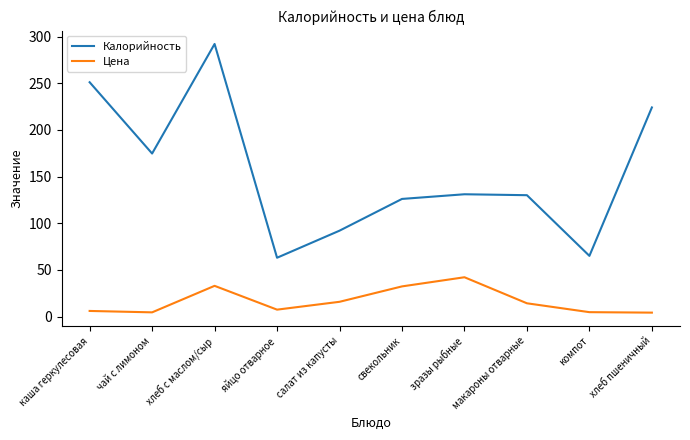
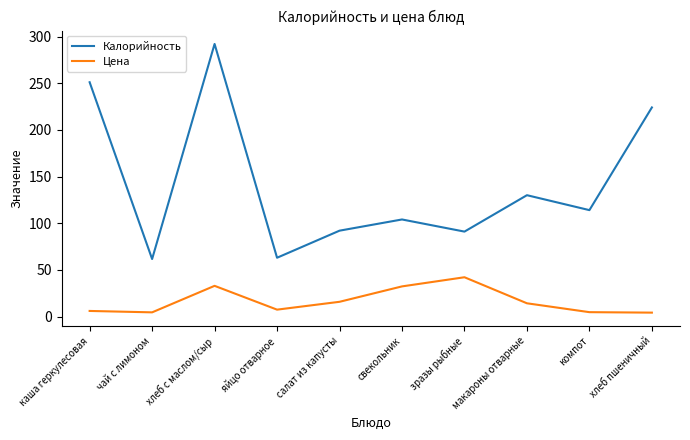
  {
    "Калорийность": {
      "каша геркулесовая": 250,
-     "чай с лимоном": 170,
+     "чай с лимоном": 60,
      "хлеб с маслом/сыр": 290,
      "яйцо отварное": 60,
      "салат из капусты": 90,
-     "свекольник": 130,
-     "зразы рыбные": 130,
+     "свекольник": 100,
+     "зразы рыбные": 90,
      "макароны отварные": 130,
-     "компот": 70,
+     "компот": 110,
      "хлеб пшеничный": 220
    },
    "Цена": {
      "каша геркулесовая": 10,
      "чай с лимоном": 0,
      "хлеб с маслом/сыр": 30,
      "яйцо отварное": 10,
      "салат из капусты": 20,
      "свекольник": 30,
      "зразы рыбные": 40,
      "макароны отварные": 10,
      "компот": 0,
      "хлеб пшеничный": 0
    }
  }
